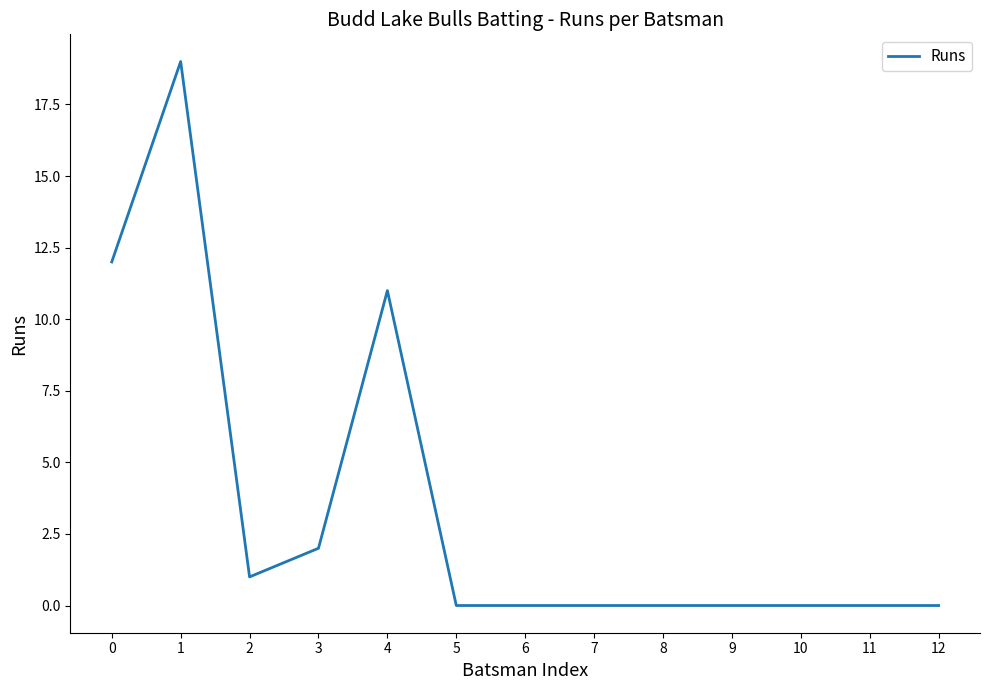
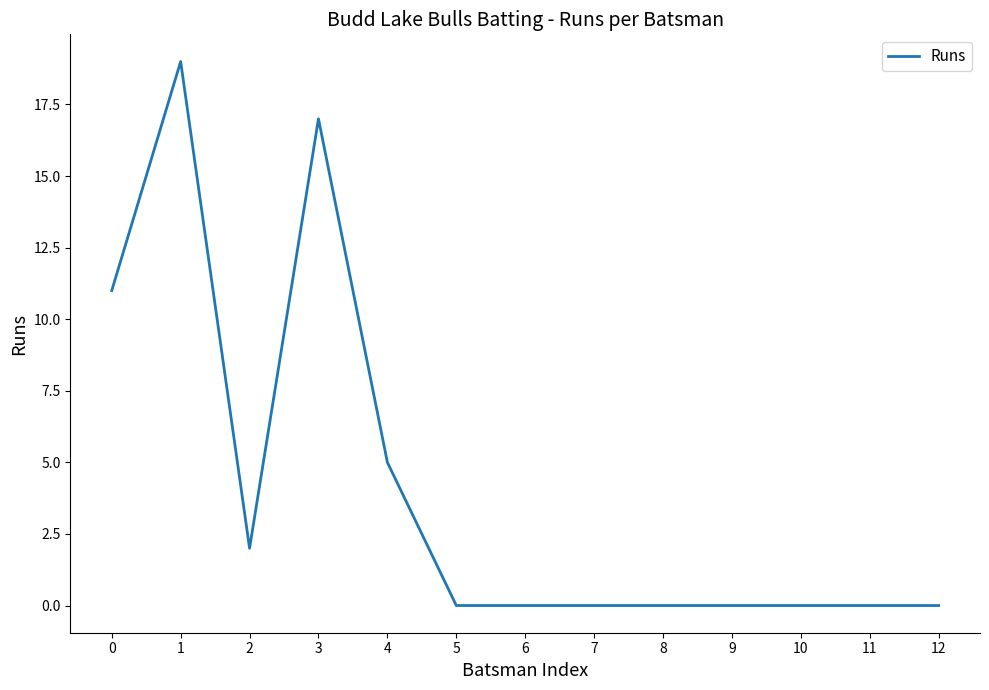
  {
-   "0": 12,
+   "0": 11,
    "1": 19,
-   "2": 1,
-   "3": 2,
-   "4": 11,
+   "2": 2,
+   "3": 17,
+   "4": 5,
    "5": 0,
    "6": 0,
    "7": 0,
    "8": 0,
    "9": 0,
    "10": 0,
    "11": 0,
    "12": 0
  }
